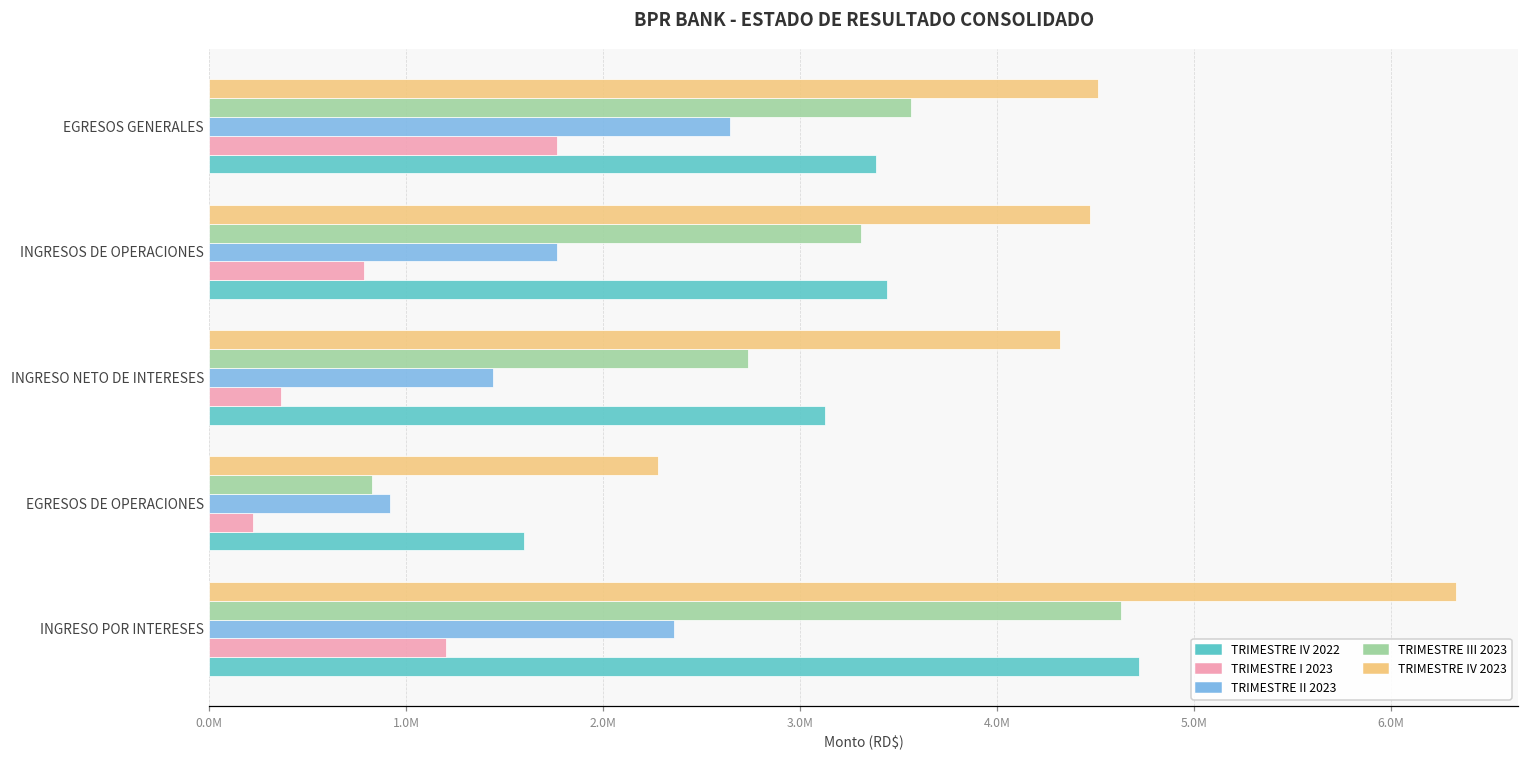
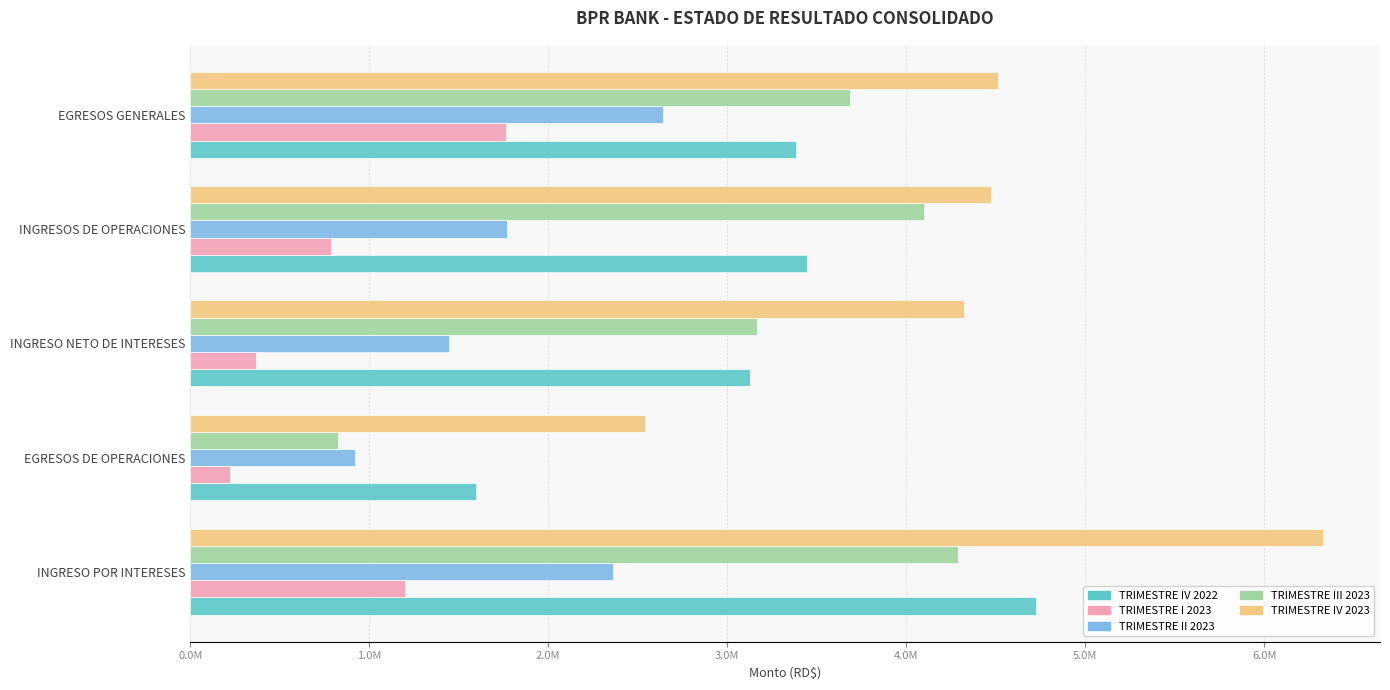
  {
    "TRIMESTRE I 2023": {
      "EGRESOS GENERALES": 1770000,
      "INGRESOS DE OPERACIONES": 780000,
      "INGRESO NETO DE INTERESES": 370000,
      "EGRESOS DE OPERACIONES": 220000,
      "INGRESO POR INTERESES": 1200000
    },
    "TRIMESTRE III 2023": {
-     "EGRESOS GENERALES": 3560000,
-     "INGRESOS DE OPERACIONES": 3310000,
-     "INGRESO NETO DE INTERESES": 2730000,
+     "EGRESOS GENERALES": 3690000,
+     "INGRESOS DE OPERACIONES": 4100000,
+     "INGRESO NETO DE INTERESES": 3160000,
      "EGRESOS DE OPERACIONES": 820000,
-     "INGRESO POR INTERESES": 4630000
+     "INGRESO POR INTERESES": 4290000
    },
    "TRIMESTRE IV 2023": {
      "EGRESOS GENERALES": 4510000,
      "INGRESOS DE OPERACIONES": 4470000,
      "INGRESO NETO DE INTERESES": 4320000,
-     "EGRESOS DE OPERACIONES": 2280000,
+     "EGRESOS DE OPERACIONES": 2540000,
      "INGRESO POR INTERESES": 6330000
    }
  }
